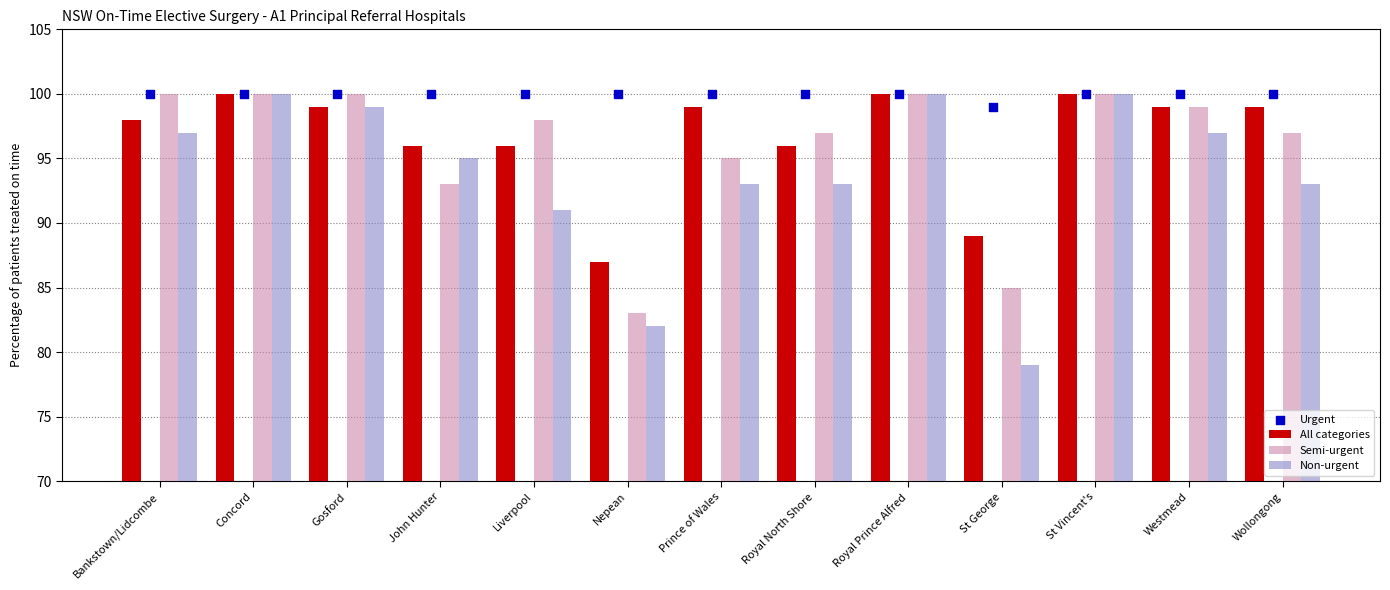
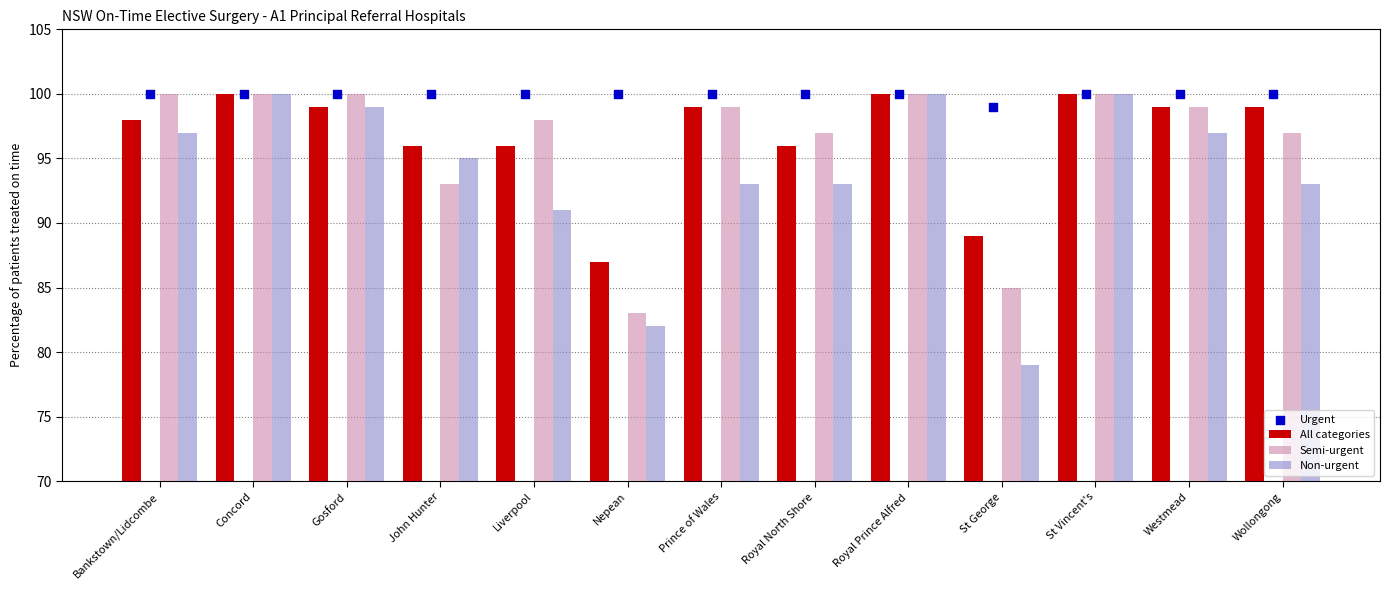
  {
    "All categories": {
      "Bankstown/Lidcombe": 98,
      "Concord": 100,
      "Gosford": 99,
      "John Hunter": 96,
      "Liverpool": 96,
      "Nepean": 87,
      "Prince of Wales": 99,
      "Royal North Shore": 96,
      "Royal Prince Alfred": 100,
      "St George": 89,
      "St Vincent's": 100,
      "Westmead": 99,
      "Wollongong": 99
    },
    "Semi-urgent": {
      "Bankstown/Lidcombe": 100,
      "Concord": 100,
      "Gosford": 100,
      "John Hunter": 93,
      "Liverpool": 98,
      "Nepean": 83,
-     "Prince of Wales": 95,
+     "Prince of Wales": 99,
      "Royal North Shore": 97,
      "Royal Prince Alfred": 100,
      "St George": 85,
      "St Vincent's": 100,
      "Westmead": 99,
      "Wollongong": 97
    },
    "Non-urgent": {
      "Bankstown/Lidcombe": 97,
      "Concord": 100,
      "Gosford": 99,
      "John Hunter": 95,
      "Liverpool": 91,
      "Nepean": 82,
      "Prince of Wales": 93,
      "Royal North Shore": 93,
      "Royal Prince Alfred": 100,
      "St George": 79,
      "St Vincent's": 100,
      "Westmead": 97,
      "Wollongong": 93
    }
  }
